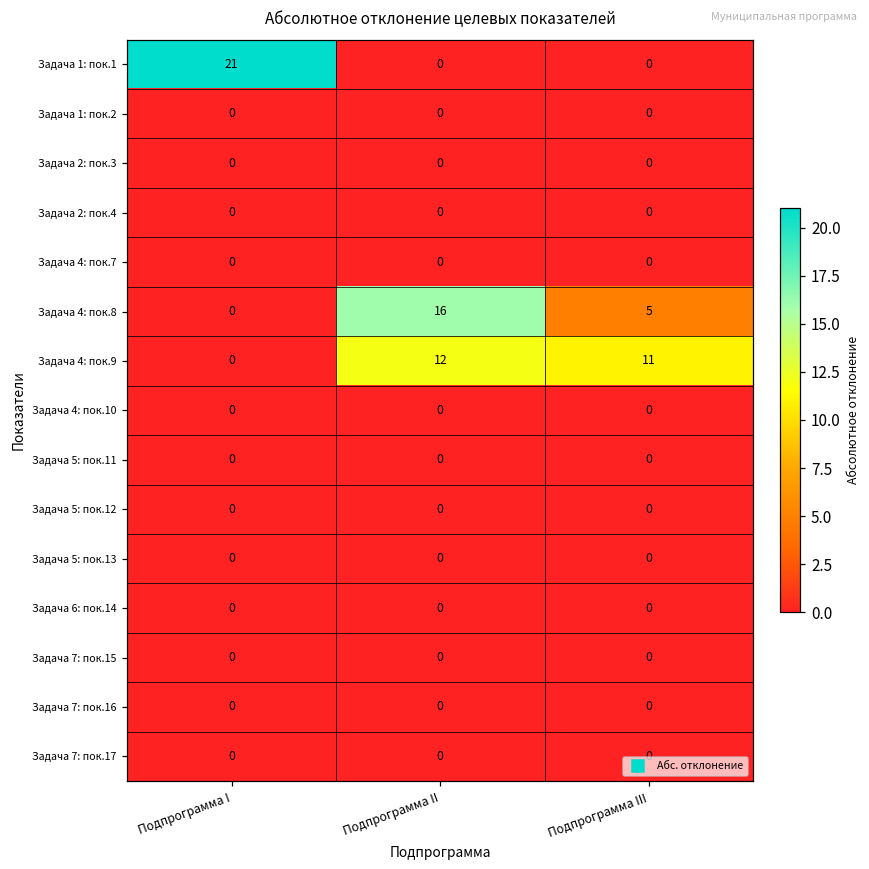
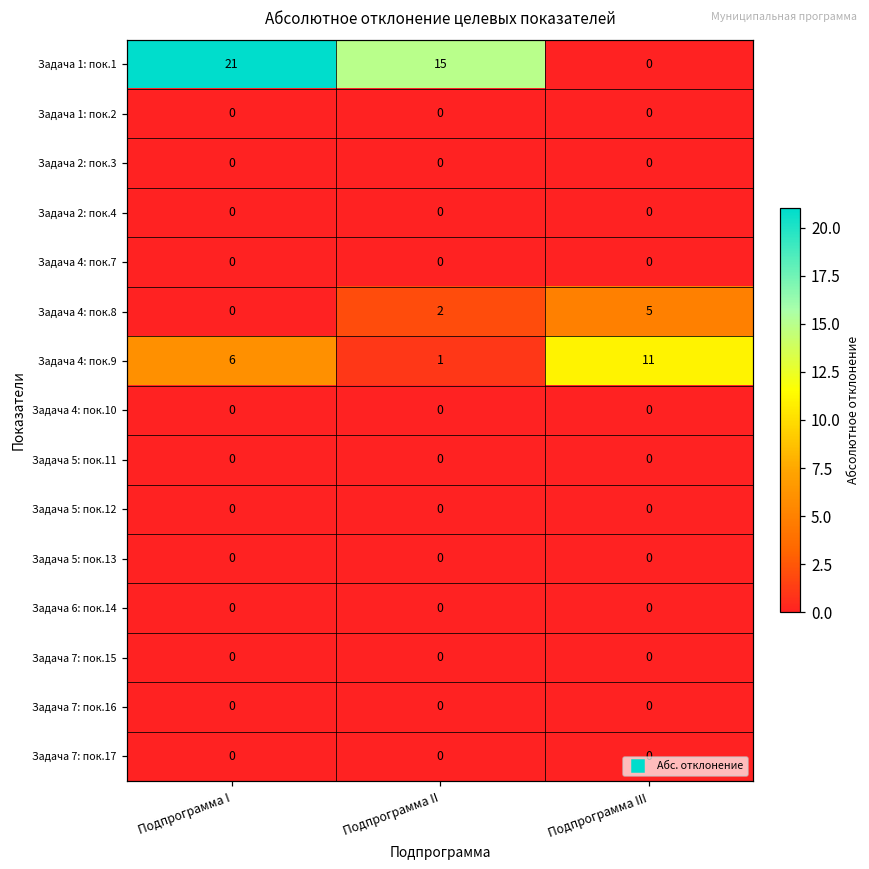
  {
    "Задача 1: пок.1": {
      "Подпрограмма I": 21,
-     "Подпрограмма II": 0,
+     "Подпрограмма II": 15,
      "Подпрограмма III": 0
    },
    "Задача 1: пок.2": {
      "Подпрограмма I": 0,
      "Подпрограмма II": 0,
      "Подпрограмма III": 0
    },
    "Задача 2: пок.3": {
      "Подпрограмма I": 0,
      "Подпрограмма II": 0,
      "Подпрограмма III": 0
    },
    "Задача 2: пок.4": {
      "Подпрограмма I": 0,
      "Подпрограмма II": 0,
      "Подпрограмма III": 0
    },
    "Задача 4: пок.7": {
      "Подпрограмма I": 0,
      "Подпрограмма II": 0,
      "Подпрограмма III": 0
    },
    "Задача 4: пок.8": {
      "Подпрограмма I": 0,
-     "Подпрограмма II": 16,
+     "Подпрограмма II": 2,
      "Подпрограмма III": 5
    },
    "Задача 4: пок.9": {
-     "Подпрограмма I": 0,
-     "Подпрограмма II": 12,
+     "Подпрограмма I": 6,
+     "Подпрограмма II": 1,
      "Подпрограмма III": 11
    },
    "Задача 4: пок.10": {
      "Подпрограмма I": 0,
      "Подпрограмма II": 0,
      "Подпрограмма III": 0
    },
    "Задача 5: пок.11": {
      "Подпрограмма I": 0,
      "Подпрограмма II": 0,
      "Подпрограмма III": 0
    },
    "Задача 5: пок.12": {
      "Подпрограмма I": 0,
      "Подпрограмма II": 0,
      "Подпрограмма III": 0
    },
    "Задача 5: пок.13": {
      "Подпрограмма I": 0,
      "Подпрограмма II": 0,
      "Подпрограмма III": 0
    },
    "Задача 6: пок.14": {
      "Подпрограмма I": 0,
      "Подпрограмма II": 0,
      "Подпрограмма III": 0
    },
    "Задача 7: пок.15": {
      "Подпрограмма I": 0,
      "Подпрограмма II": 0,
      "Подпрограмма III": 0
    },
    "Задача 7: пок.16": {
      "Подпрограмма I": 0,
      "Подпрограмма II": 0,
      "Подпрограмма III": 0
    },
    "Задача 7: пок.17": {
      "Подпрограмма I": 0,
      "Подпрограмма II": 0
    }
  }
